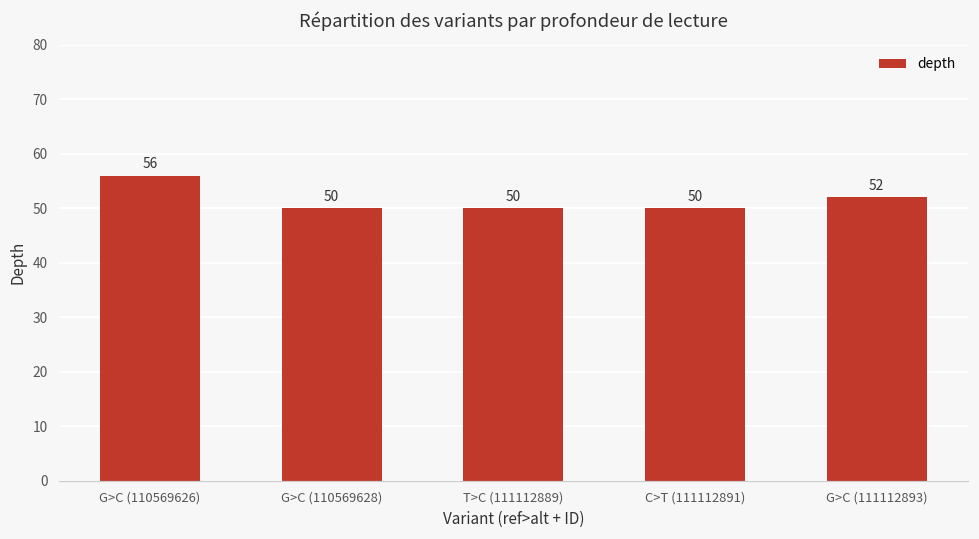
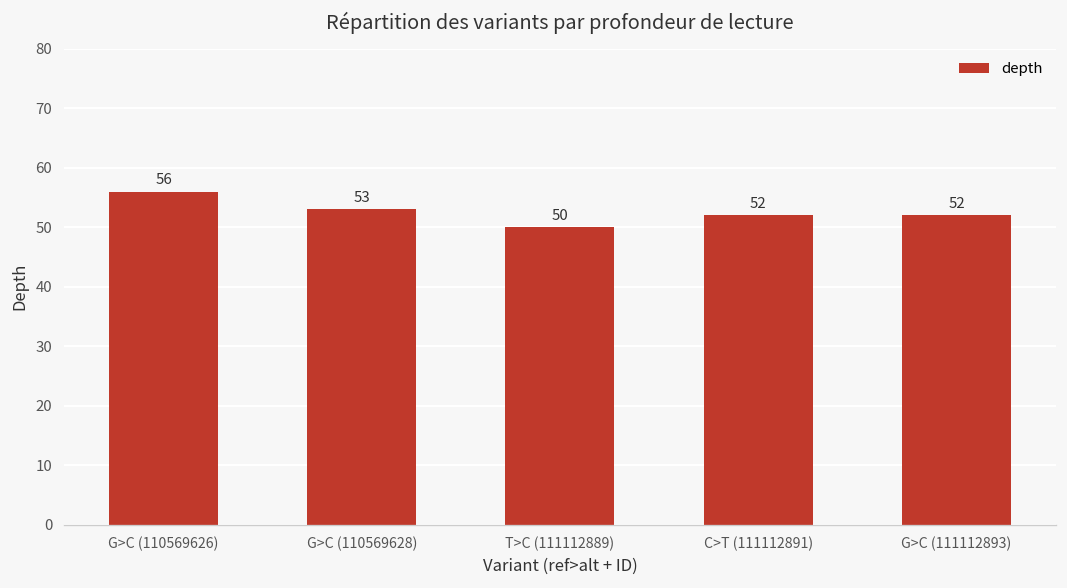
  {
    "G>C (110569626)": 56,
-   "G>C (110569628)": 50,
+   "G>C (110569628)": 53,
    "T>C (111112889)": 50,
-   "C>T (111112891)": 50,
+   "C>T (111112891)": 52,
    "G>C (111112893)": 52
  }
